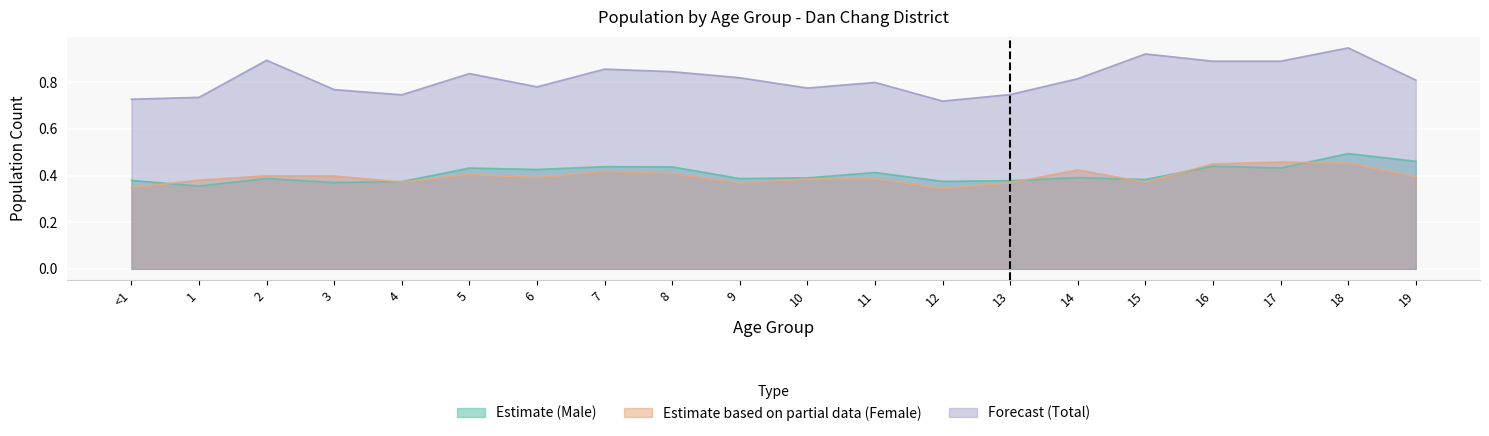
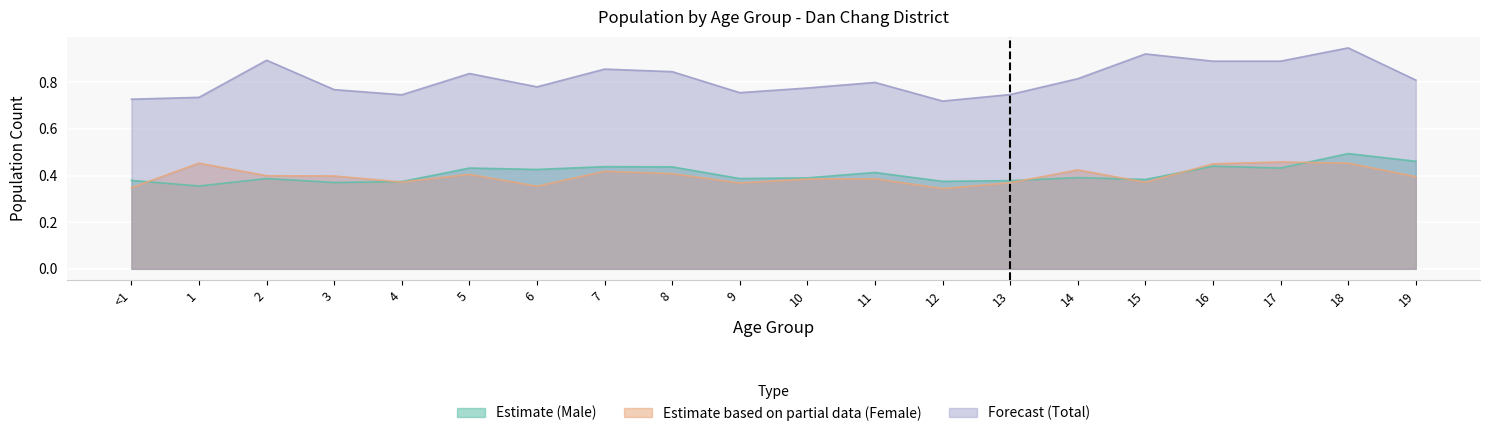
  {
    "Estimate (Male)": {
      "<1": 0.38,
      "1": 0.36,
      "2": 0.39,
      "3": 0.37,
      "5": 0.43,
      "6": 0.43,
      "7": 0.44,
      "8": 0.44,
      "9": 0.39,
      "11": 0.41,
      "12": 0.38,
      "14": 0.39,
      "15": 0.38,
      "17": 0.43,
      "18": 0.49,
      "19": 0.46
    },
    "Estimate based on partial data (Female)": {
      "<1": 0.35,
-     "1": 0.38,
+     "1": 0.45,
      "2": 0.40,
      "3": 0.40,
      "5": 0.41,
-     "6": 0.39,
+     "6": 0.35,
      "7": 0.42,
      "8": 0.41,
      "9": 0.37,
      "11": 0.39,
      "12": 0.34,
      "14": 0.42,
      "15": 0.37,
      "17": 0.46,
      "18": 0.45,
      "19": 0.40
    },
    "Forecast (Total)": {
      "<1": 0.73,
      "1": 0.74,
      "2": 0.89,
      "3": 0.77,
      "4": 0.75,
      "5": 0.84,
      "6": 0.78,
      "7": 0.86,
      "8": 0.85,
-     "9": 0.82,
+     "9": 0.76,
      "10": 0.78,
      "11": 0.80,
      "12": 0.72,
      "13": 0.75,
      "14": 0.82,
      "15": 0.92,
      "16": 0.89,
      "17": 0.89,
      "18": 0.95,
      "19": 0.81
    }
  }
